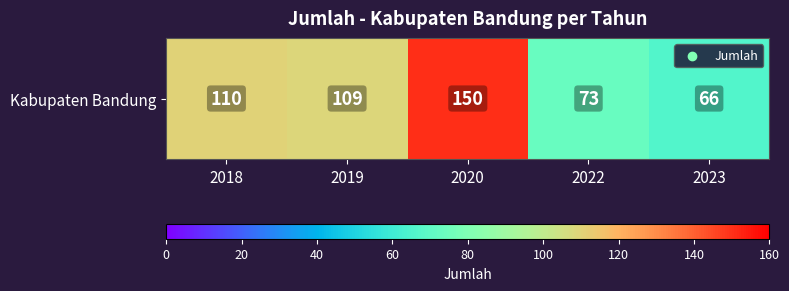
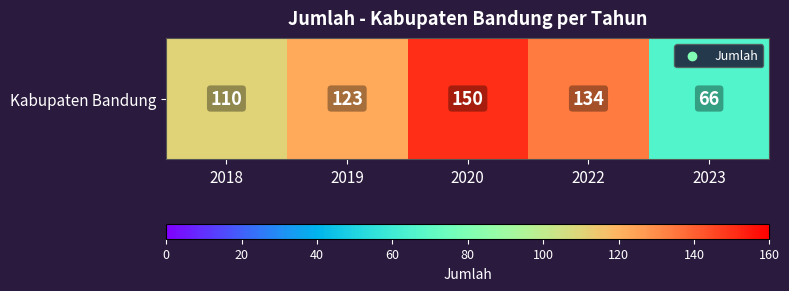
  {
    "Kabupaten Bandung": {
-     "2019": 109,
-     "2022": 73
+     "2019": 123,
+     "2022": 134
    }
  }
